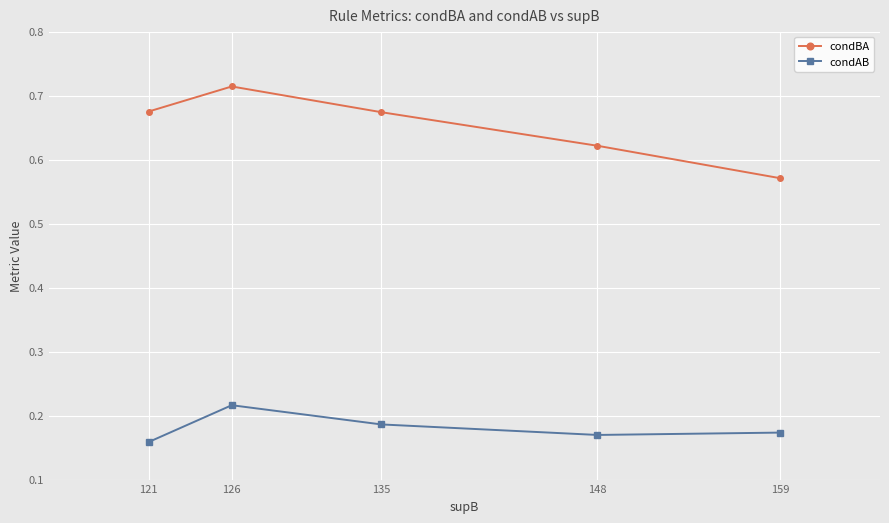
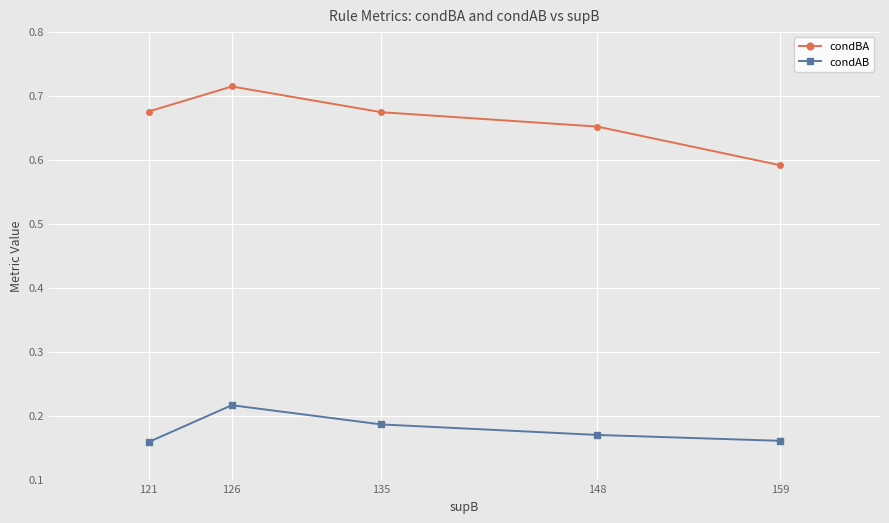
  {
    "condBA": {
      "121": 0.68,
      "126": 0.71,
      "135": 0.67,
-     "148": 0.62,
-     "159": 0.57
+     "148": 0.65,
+     "159": 0.59
    },
    "condAB": {
      "121": 0.16,
      "126": 0.22,
      "135": 0.19,
      "148": 0.17,
-     "159": 0.17
+     "159": 0.16
    }
  }
